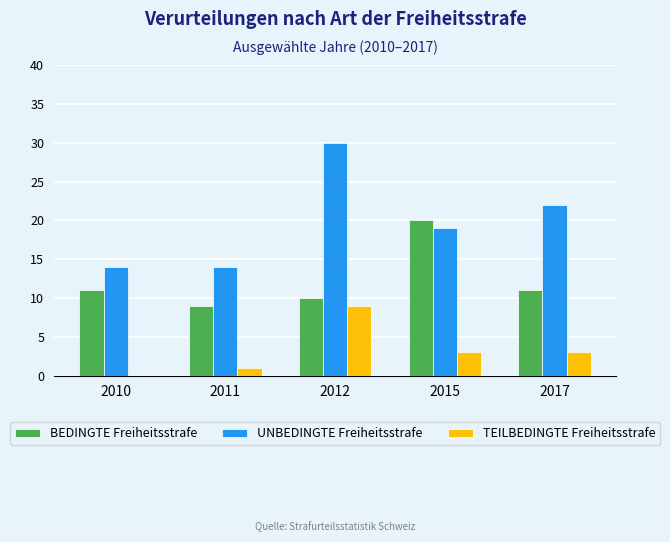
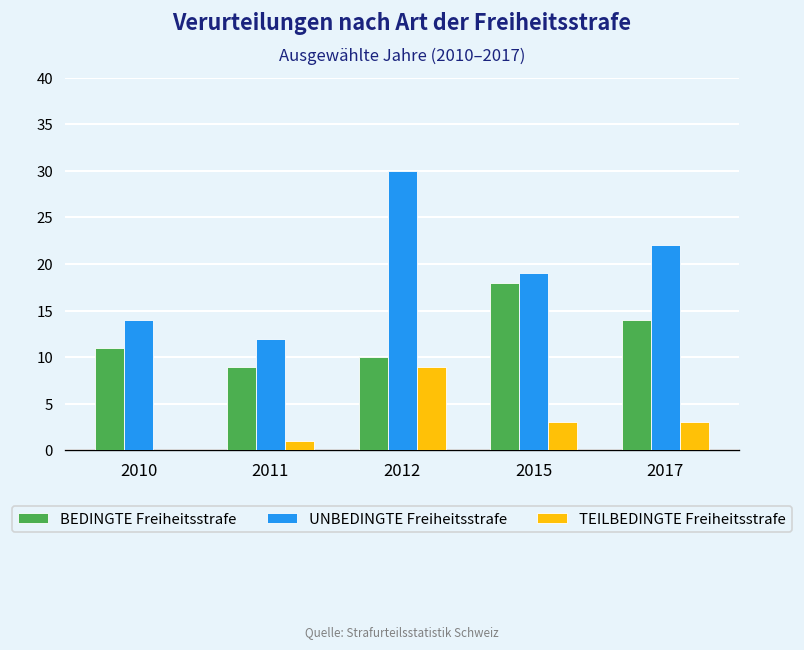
  {
    "BEDINGTE Freiheitsstrafe": {
      "2010": 11,
      "2011": 9,
      "2012": 10,
-     "2015": 20,
-     "2017": 11
+     "2015": 18,
+     "2017": 14
    },
    "UNBEDINGTE Freiheitsstrafe": {
      "2010": 14,
-     "2011": 14,
+     "2011": 12,
      "2012": 30,
      "2015": 19,
      "2017": 22
    },
    "TEILBEDINGTE Freiheitsstrafe": {
      "2010": 0,
      "2011": 1,
      "2012": 9,
      "2015": 3,
      "2017": 3
    }
  }
